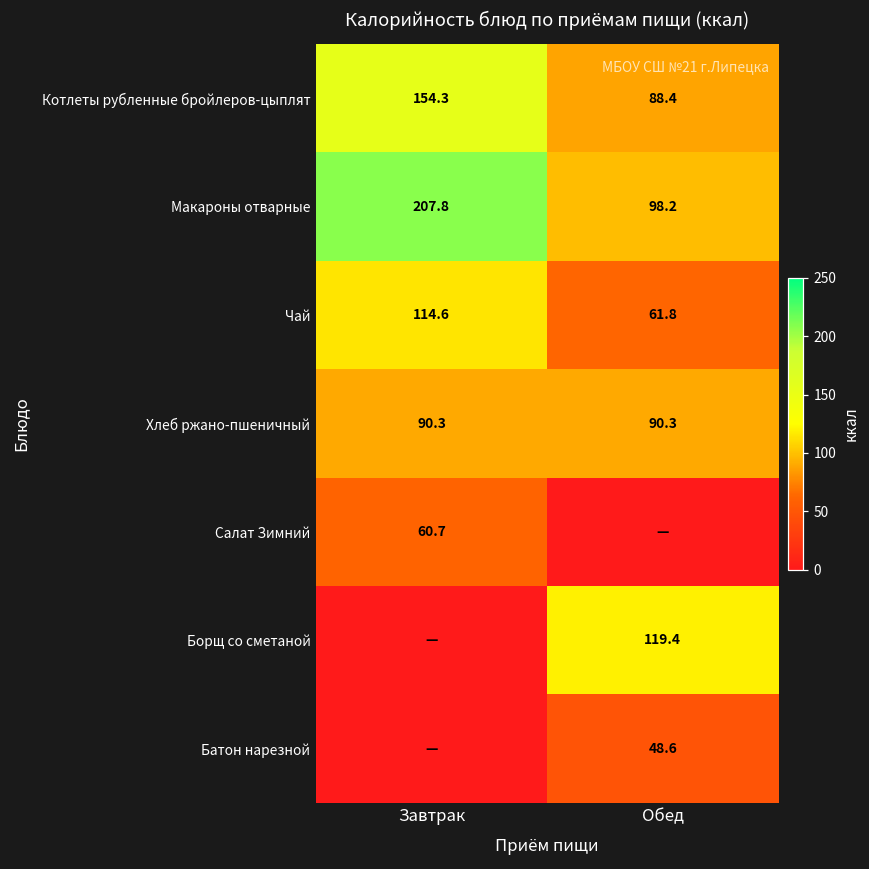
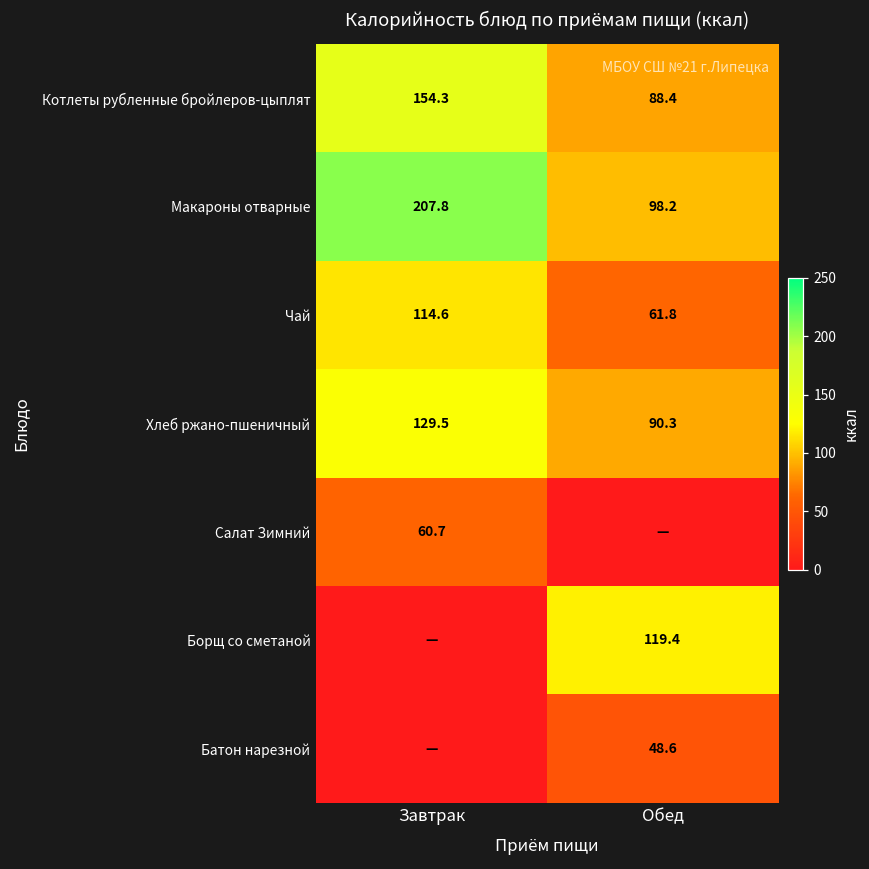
  {
    "Котлеты рубленные бройлеров-цыплят": {
      "Завтрак": 154.3
    },
    "Макароны отварные": {
      "Завтрак": 207.8,
      "Обед": 98.2
    },
    "Чай": {
      "Завтрак": 114.6,
      "Обед": 61.8
    },
    "Хлеб ржано-пшеничный": {
-     "Завтрак": 90.3,
+     "Завтрак": 129.5,
      "Обед": 90.3
    },
    "Салат Зимний": {
      "Завтрак": 60.7
    },
    "Борщ со сметаной": {
      "Обед": 119.4
    },
    "Батон нарезной": {
      "Обед": 48.6
    }
  }
